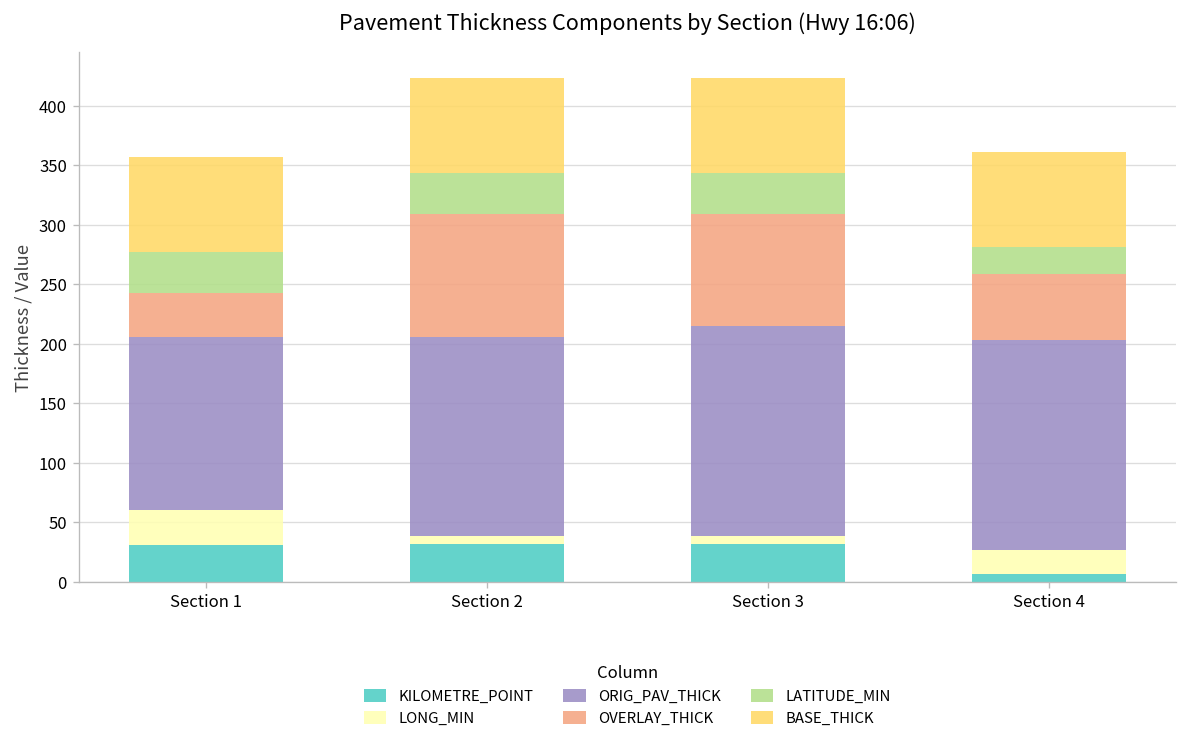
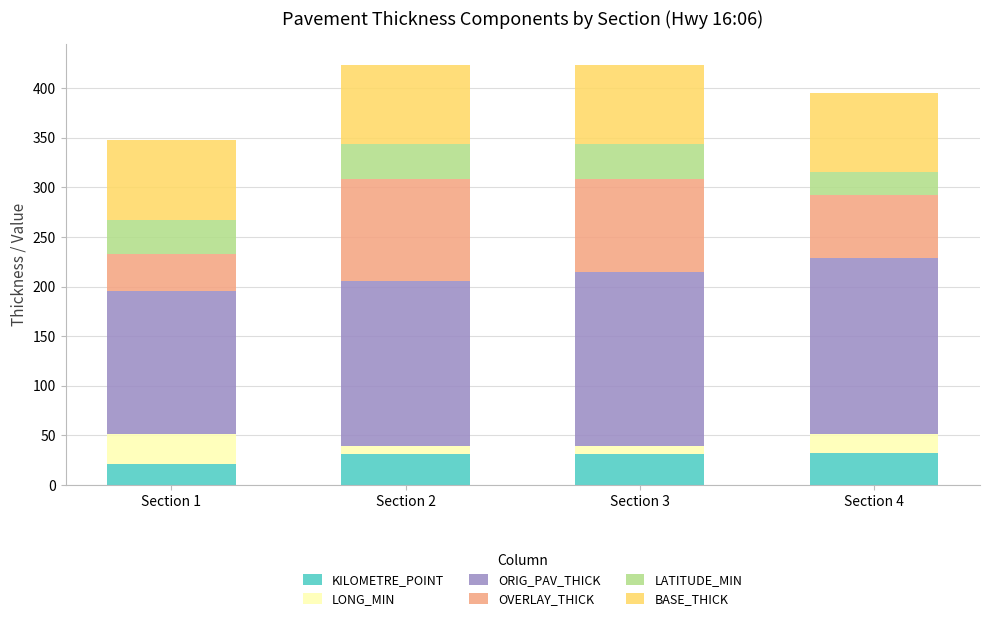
  {
    "KILOMETRE_POINT": {
-     "Section 1": 30,
+     "Section 1": 20,
      "Section 2": 30,
      "Section 3": 30,
-     "Section 4": 10
+     "Section 4": 30
    },
    "LONG_MIN": {
      "Section 1": 30,
      "Section 2": 10,
      "Section 3": 10,
      "Section 4": 20
    },
    "ORIG_PAV_THICK": {
      "Section 1": 150,
      "Section 2": 170,
      "Section 3": 180,
      "Section 4": 180
    },
    "OVERLAY_THICK": {
      "Section 1": 40,
      "Section 2": 100,
      "Section 3": 90,
-     "Section 4": 55
+     "Section 4": 64
    },
    "LATITUDE_MIN": {
      "Section 1": 30,
      "Section 2": 30,
      "Section 3": 30,
      "Section 4": 20
    },
    "BASE_THICK": {
      "Section 1": 80,
      "Section 2": 80,
      "Section 3": 80,
      "Section 4": 80
    }
  }
